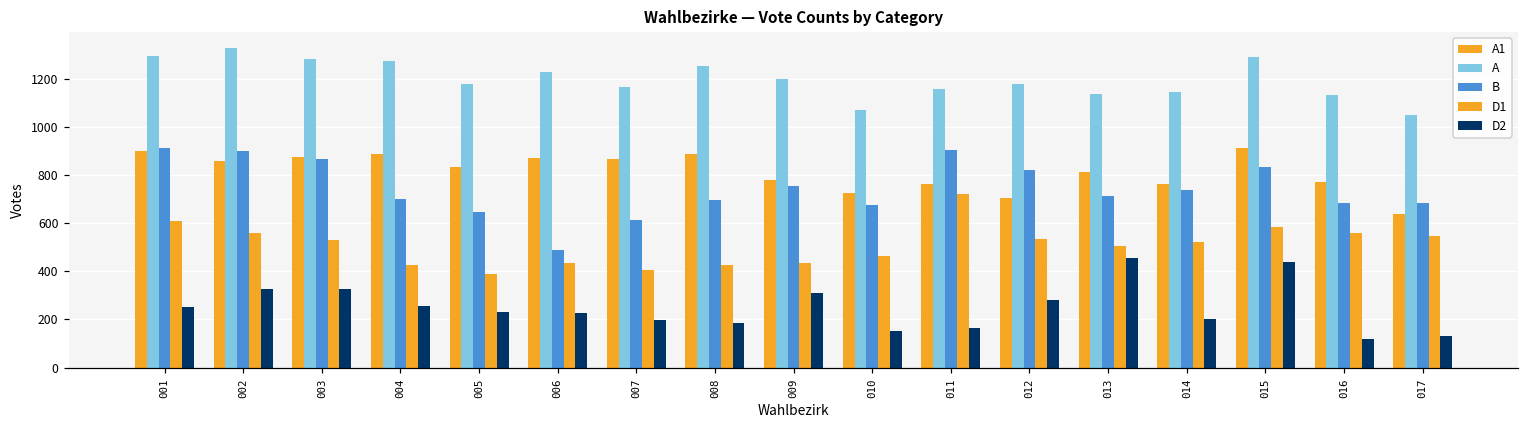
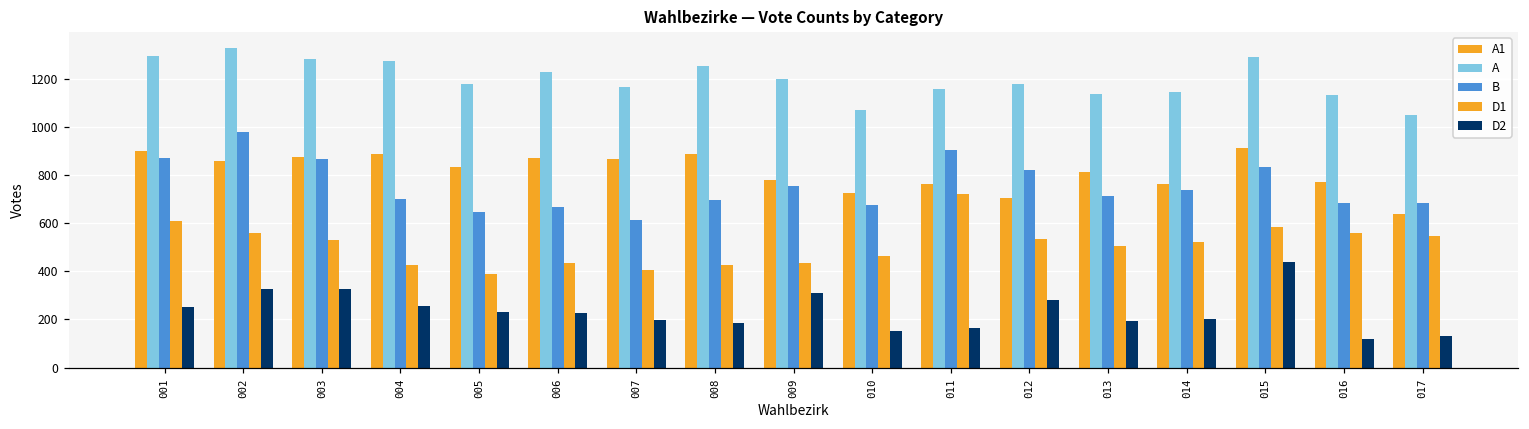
  {
    "A": {
      "001": 1300,
      "002": 1330,
      "003": 1280,
      "004": 1280,
      "005": 1180,
      "006": 1230,
      "007": 1170,
      "008": 1250,
      "009": 1200,
      "010": 1070,
      "011": 1160,
      "012": 1180,
      "013": 1140,
      "014": 1140,
      "015": 1290,
      "016": 1130,
      "017": 1050
    },
    "B": {
-     "001": 910,
-     "002": 900,
+     "001": 870,
+     "002": 980,
      "003": 870,
      "004": 700,
      "005": 650,
-     "006": 490,
+     "006": 670,
      "007": 610,
      "008": 700,
      "009": 760,
      "010": 680,
      "011": 900,
      "012": 820,
      "013": 710,
      "014": 740,
      "015": 830,
      "016": 690,
      "017": 680
    },
    "D2": {
      "001": 250,
      "002": 330,
      "003": 330,
      "004": 260,
      "005": 230,
      "006": 230,
      "007": 200,
      "008": 190,
      "009": 310,
      "010": 150,
      "011": 160,
      "012": 280,
-     "013": 450,
+     "013": 190,
      "014": 200,
      "015": 440,
      "016": 120,
      "017": 130
    }
  }
